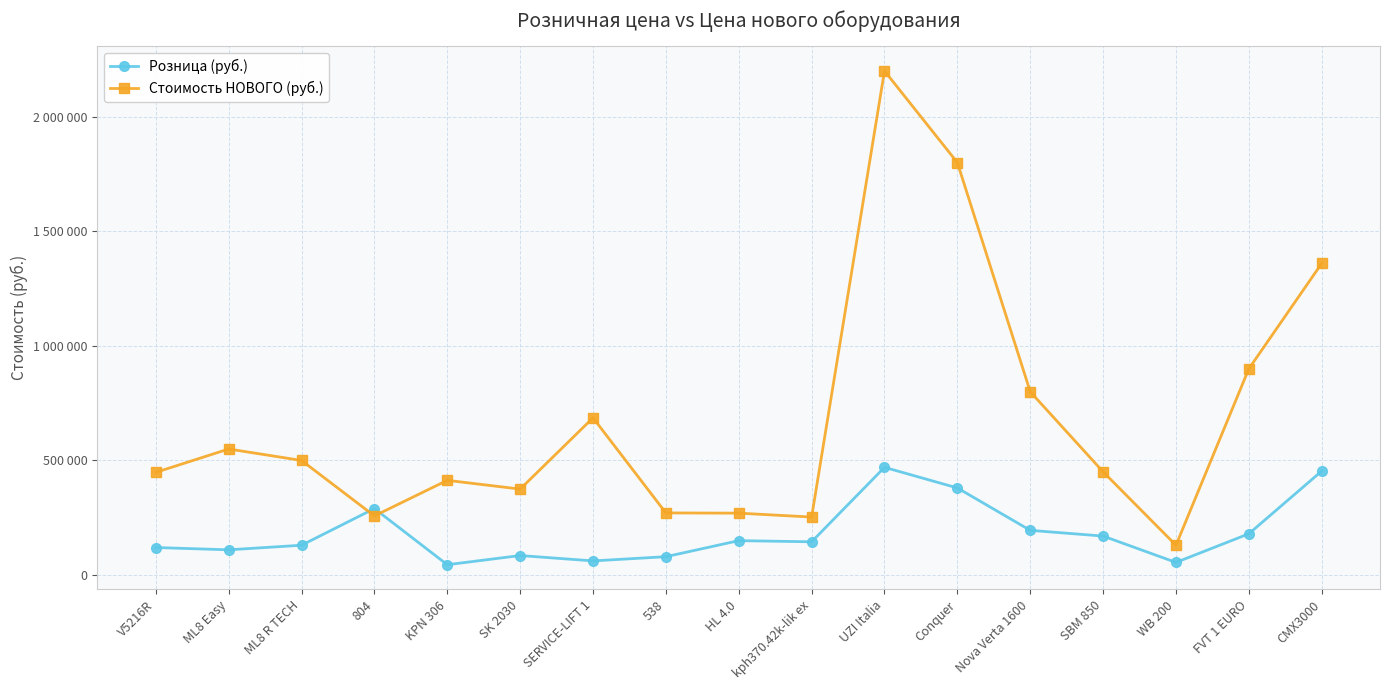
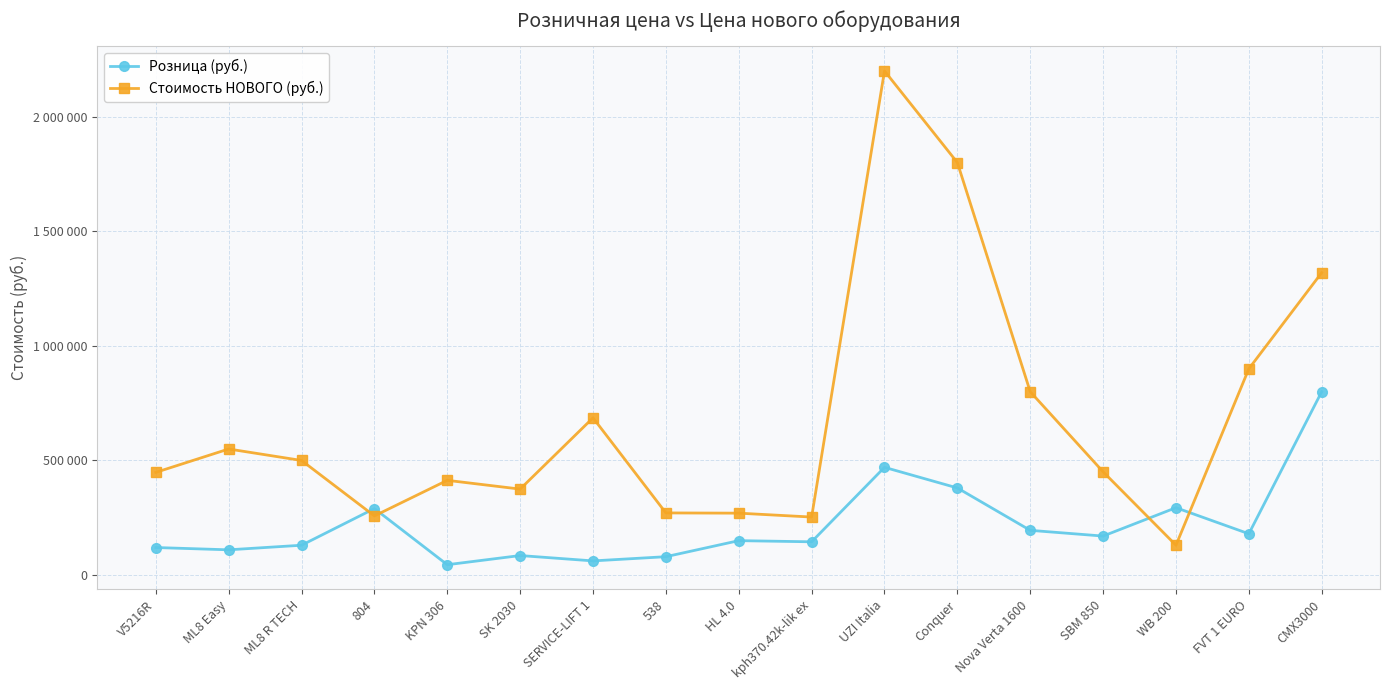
  {
    "Розница (руб.)": {
      "V5216R": 120000,
      "ML8 Easy": 110000,
      "ML8 R TECH": 130000,
      "804": 290000,
      "KPN 306": 50000,
      "SK 2030": 90000,
      "SERVICE-LIFT 1": 60000,
      "538": 80000,
      "HL 4.0": 150000,
      "kph370.42k-lik ex": 150000,
      "UZI Italia": 470000,
      "Conquer": 380000,
      "Nova Verta 1600": 200000,
      "SBM 850": 170000,
-     "WB 200": 60000,
+     "WB 200": 290000,
      "FVT 1 EURO": 180000,
-     "CMX3000": 450000
+     "CMX3000": 800000
    },
    "Стоимость НОВОГО (руб.)": {
      "V5216R": 450000,
      "ML8 Easy": 550000,
      "ML8 R TECH": 500000,
      "804": 260000,
      "KPN 306": 410000,
      "SK 2030": 380000,
      "SERVICE-LIFT 1": 690000,
      "538": 270000,
      "HL 4.0": 270000,
      "kph370.42k-lik ex": 250000,
      "UZI Italia": 2200000,
      "Conquer": 1800000,
      "Nova Verta 1600": 800000,
      "SBM 850": 450000,
      "WB 200": 130000,
      "FVT 1 EURO": 900000,
-     "CMX3000": 1360000
+     "CMX3000": 1320000
    }
  }
